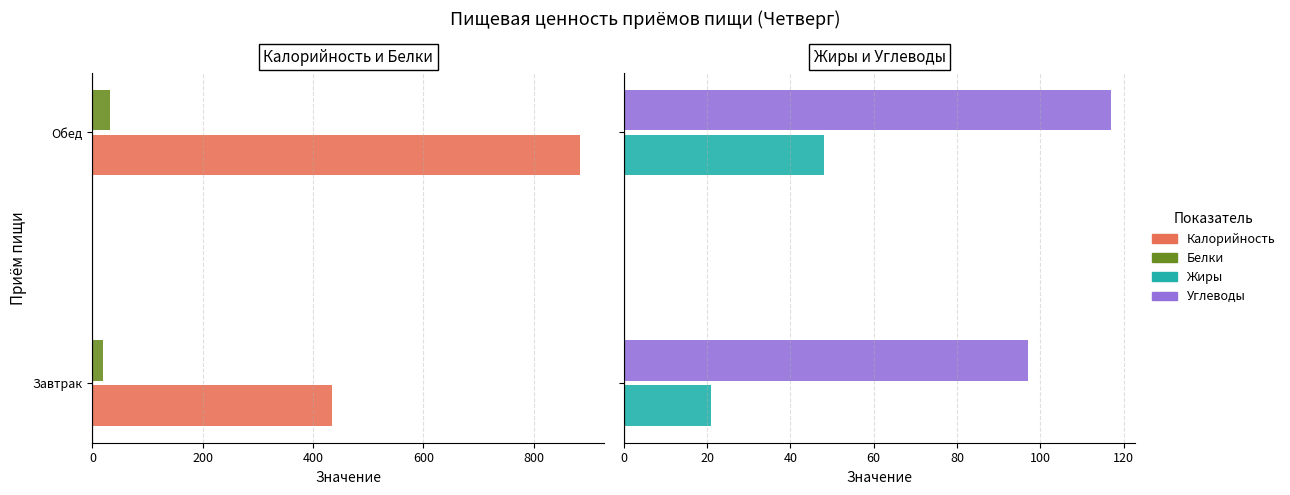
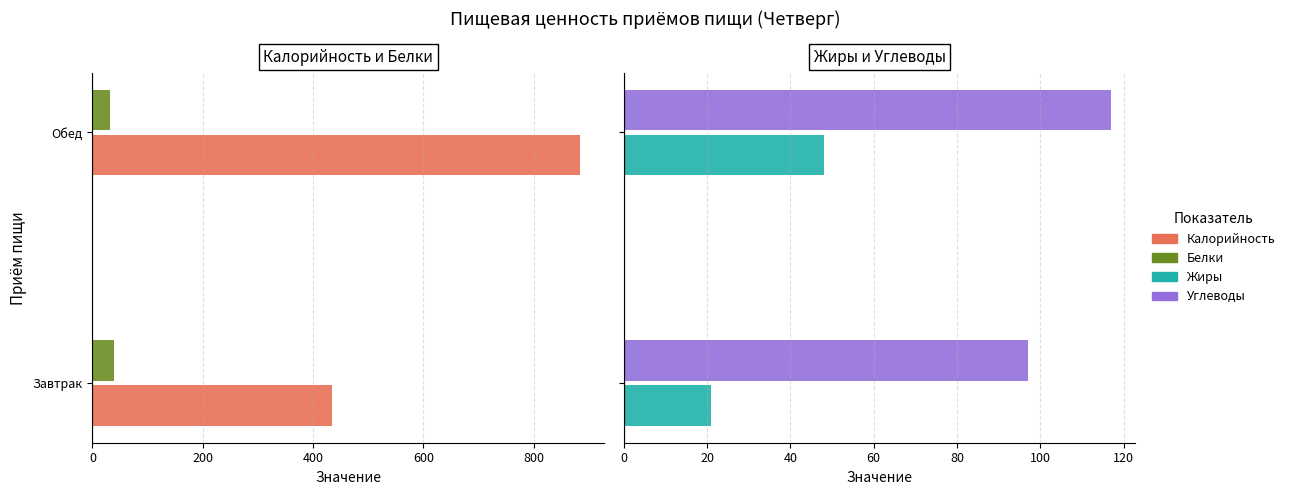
  {
    "Калорийность и Белки": {
      "Калорийность": {
        "Обед": 880,
        "Завтрак": 430
      },
      "Белки": {
        "Обед": 30,
-       "Завтрак": 20
+       "Завтрак": 40
      }
    }
  }
